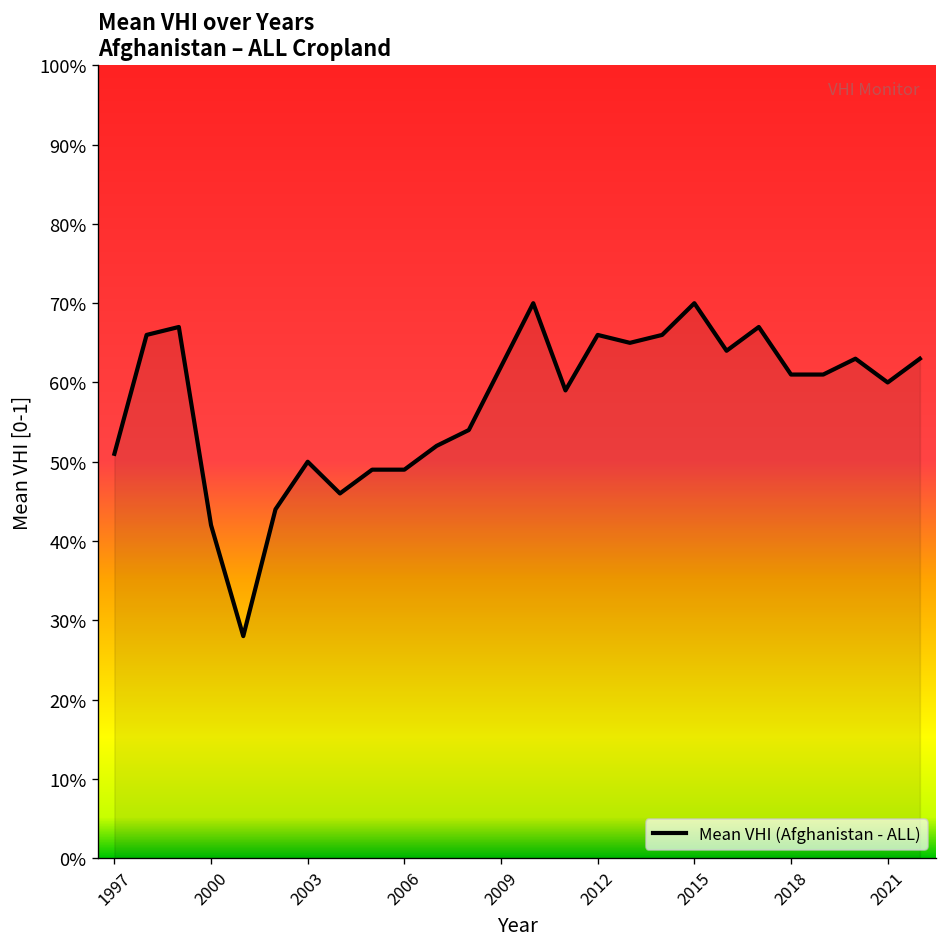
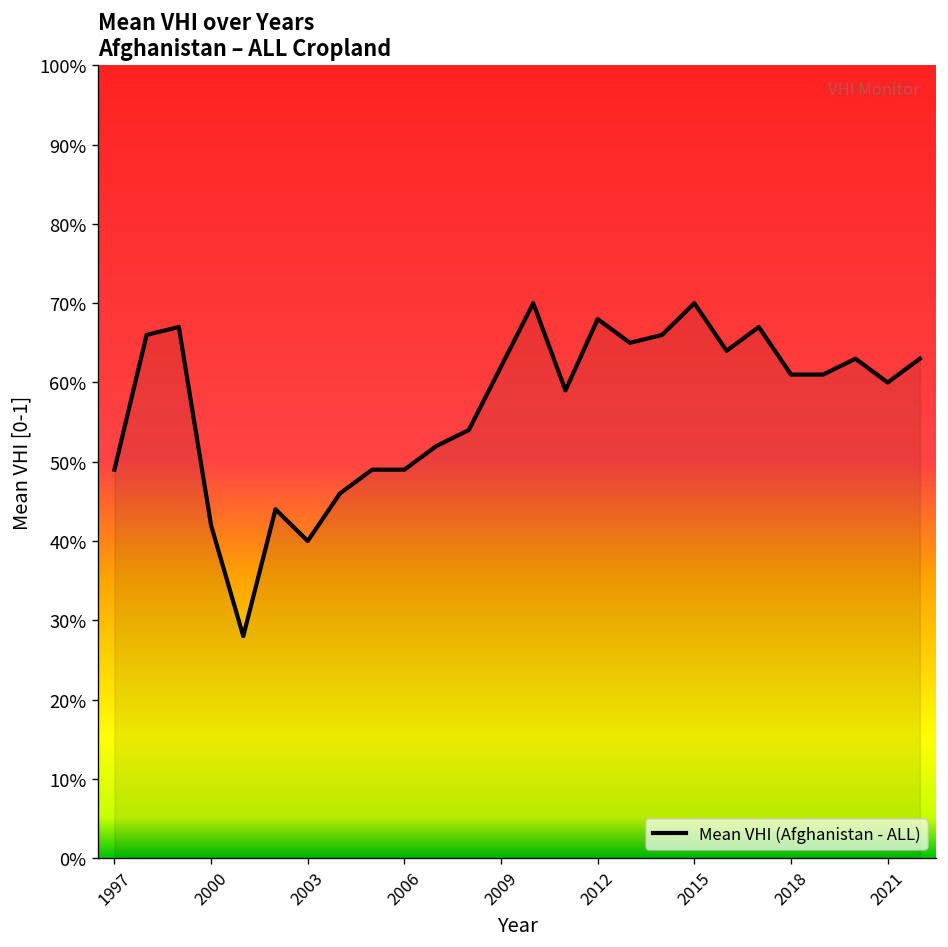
  {
-   "1997": "51%",
+   "1997": "49%",
    "2000": "42%",
-   "2003": "50%",
+   "2003": "40%",
    "2006": "49%",
    "2009": "62%",
-   "2012": "66%",
+   "2012": "68%",
    "2015": "70%",
    "2018": "61%",
    "2021": "60%"
  }
